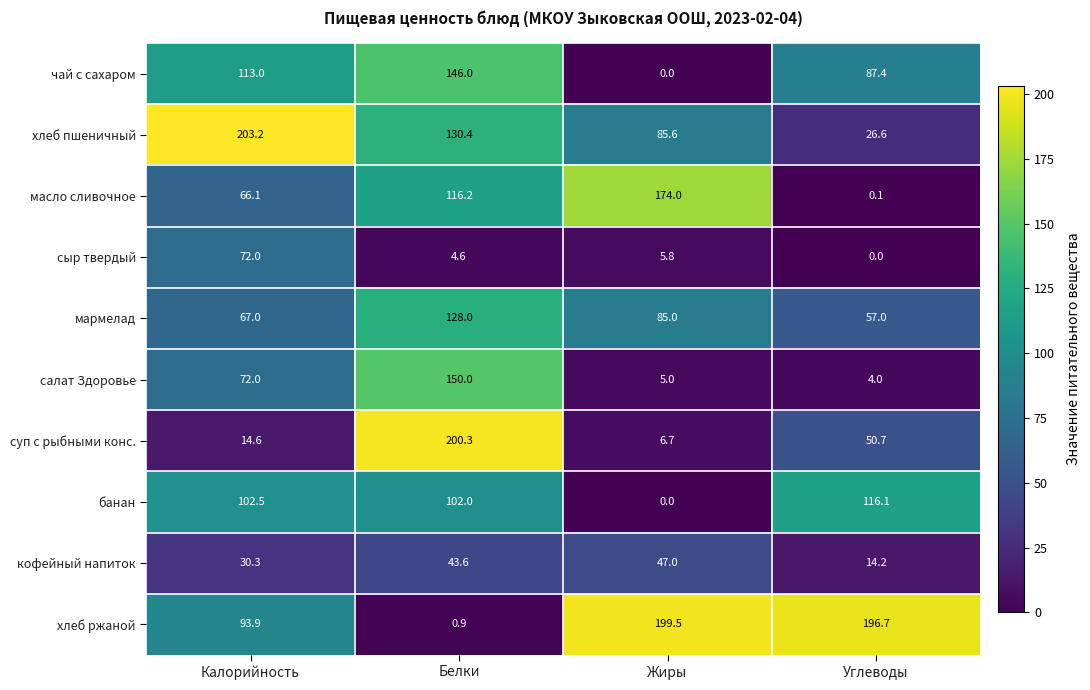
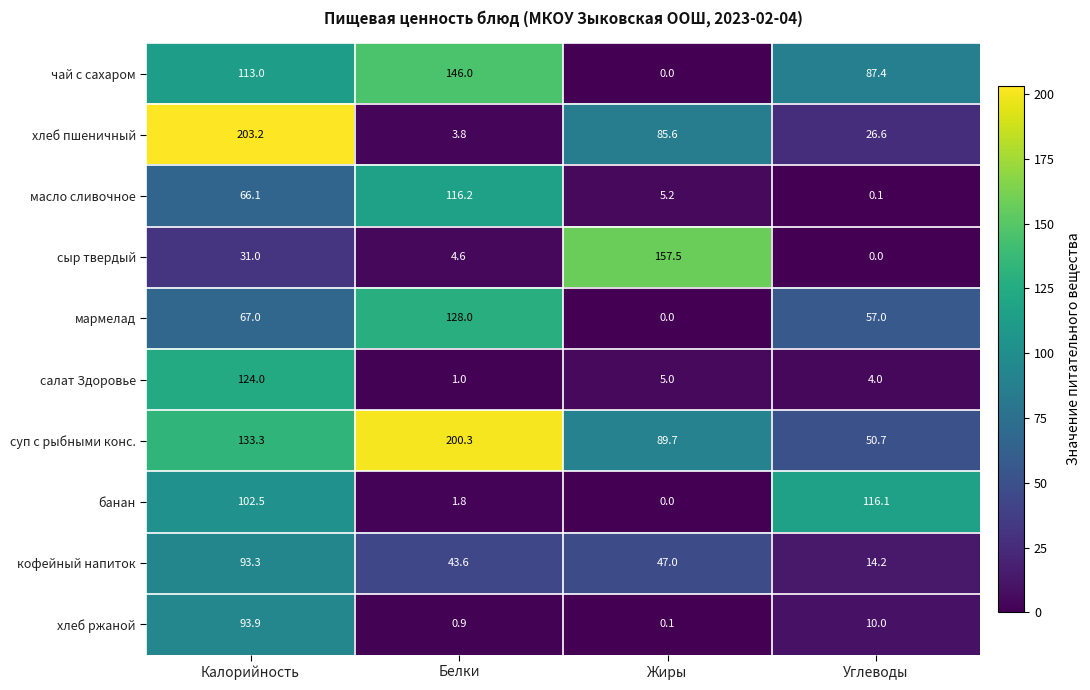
  {
    "чай с сахаром": {
      "Калорийность": 113.0,
      "Белки": 146.0,
      "Жиры": 0.0,
      "Углеводы": 87.4
    },
    "хлеб пшеничный": {
      "Калорийность": 203.2,
-     "Белки": 130.4,
+     "Белки": 3.8,
      "Жиры": 85.6,
      "Углеводы": 26.6
    },
    "масло сливочное": {
      "Калорийность": 66.1,
      "Белки": 116.2,
-     "Жиры": 174.0,
+     "Жиры": 5.2,
      "Углеводы": 0.1
    },
    "сыр твердый": {
-     "Калорийность": 72.0,
+     "Калорийность": 31.0,
      "Белки": 4.6,
-     "Жиры": 5.8,
+     "Жиры": 157.5,
      "Углеводы": 0.0
    },
    "мармелад": {
      "Калорийность": 67.0,
      "Белки": 128.0,
-     "Жиры": 85.0,
+     "Жиры": 0.0,
      "Углеводы": 57.0
    },
    "салат Здоровье": {
-     "Калорийность": 72.0,
-     "Белки": 150.0,
+     "Калорийность": 124.0,
+     "Белки": 1.0,
      "Жиры": 5.0,
      "Углеводы": 4.0
    },
    "суп с рыбными конс.": {
-     "Калорийность": 14.6,
+     "Калорийность": 133.3,
      "Белки": 200.3,
-     "Жиры": 6.7,
+     "Жиры": 89.7,
      "Углеводы": 50.7
    },
    "банан": {
      "Калорийность": 102.5,
-     "Белки": 102.0,
+     "Белки": 1.8,
      "Жиры": 0.0,
      "Углеводы": 116.1
    },
    "кофейный напиток": {
-     "Калорийность": 30.3,
+     "Калорийность": 93.3,
      "Белки": 43.6,
      "Жиры": 47.0,
      "Углеводы": 14.2
    },
    "хлеб ржаной": {
      "Калорийность": 93.9,
      "Белки": 0.9,
-     "Жиры": 199.5,
-     "Углеводы": 196.7
+     "Жиры": 0.1,
+     "Углеводы": 10.0
    }
  }
